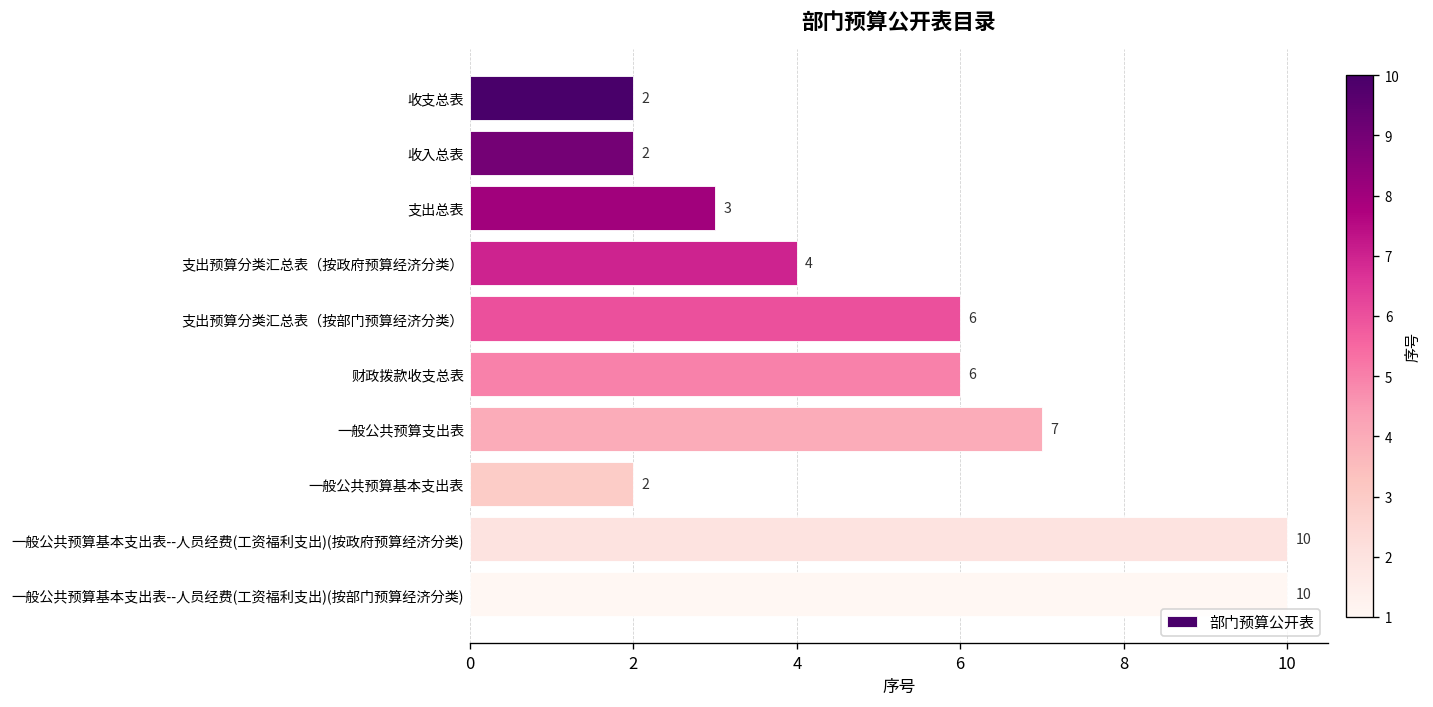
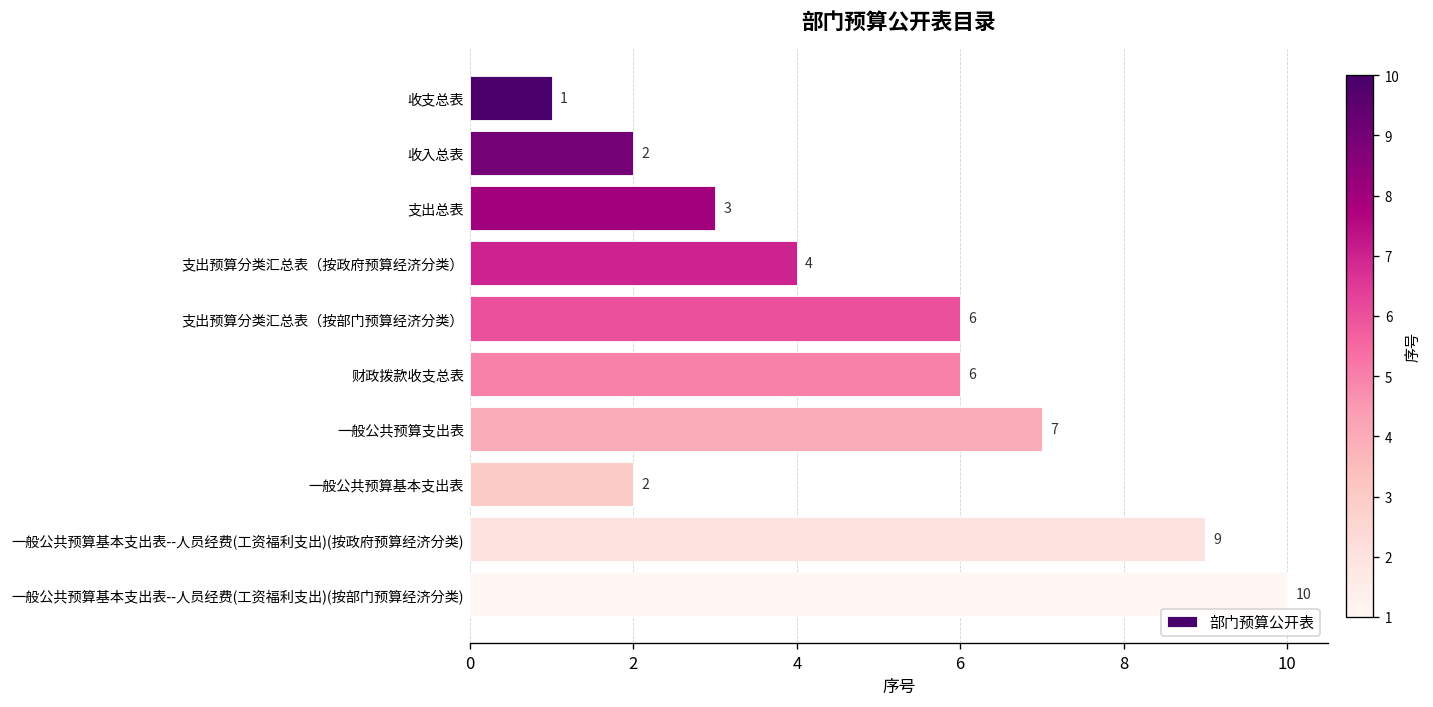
  {
-   "收支总表": 2,
+   "收支总表": 1,
    "收入总表": 2,
    "支出总表": 3,
    "支出预算分类汇总表（按政府预算经济分类）": 4,
    "支出预算分类汇总表（按部门预算经济分类）": 6,
    "财政拨款收支总表": 6,
    "一般公共预算支出表": 7,
    "一般公共预算基本支出表": 2,
-   "一般公共预算基本支出表--人员经费(工资福利支出)(按政府预算经济分类)": 10,
+   "一般公共预算基本支出表--人员经费(工资福利支出)(按政府预算经济分类)": 9,
    "一般公共预算基本支出表--人员经费(工资福利支出)(按部门预算经济分类)": 10
  }
